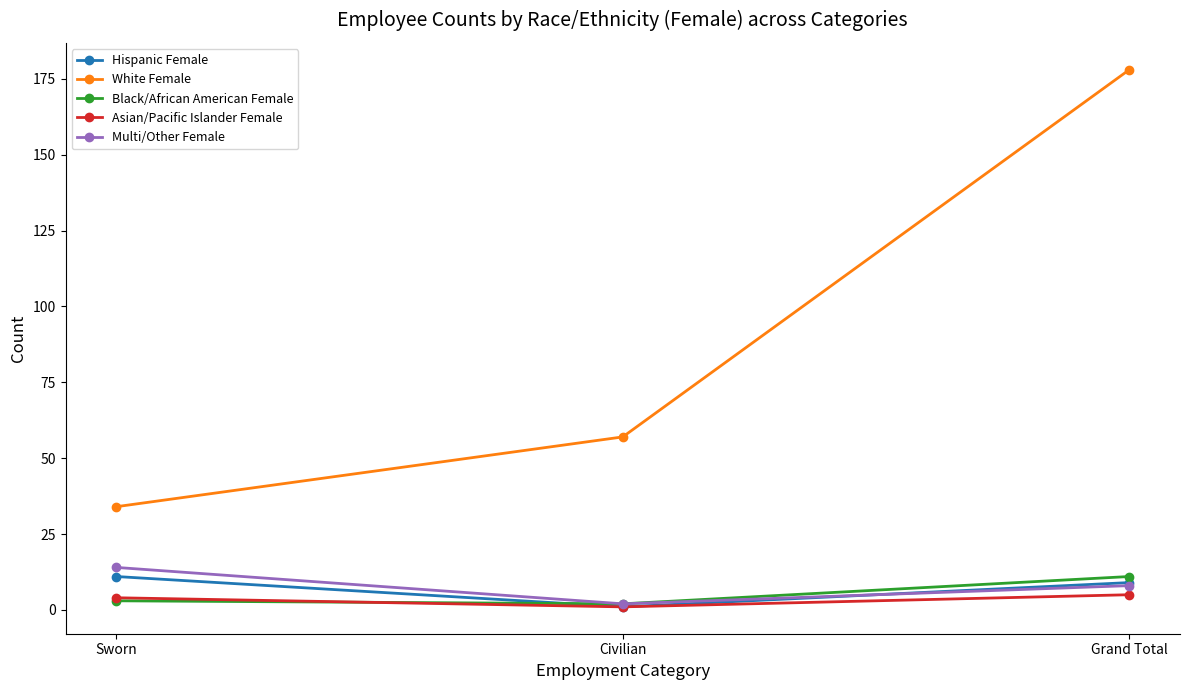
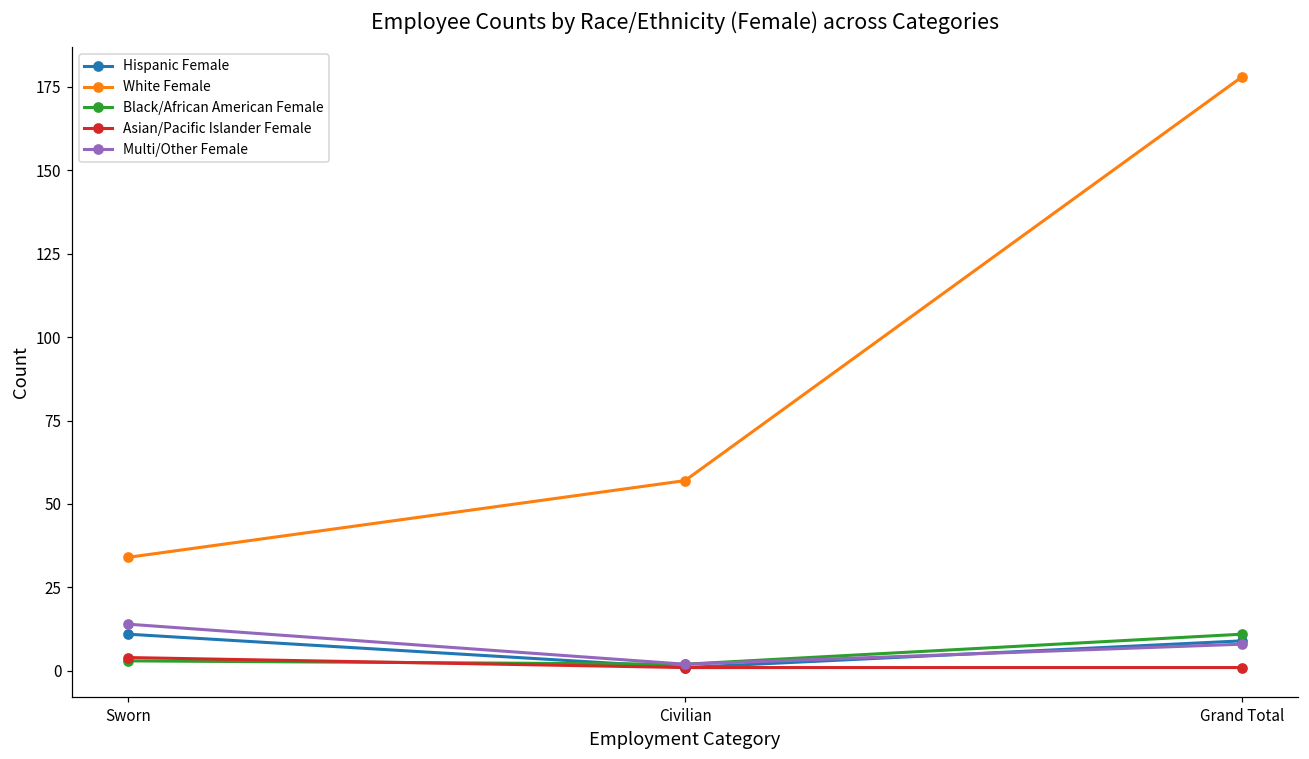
  {
    "Hispanic Female": {
      "Sworn": 11,
      "Grand Total": 9
    },
    "White Female": {
      "Sworn": 34,
      "Civilian": 57,
      "Grand Total": 178
    },
    "Black/African American Female": {
      "Sworn": 3,
      "Grand Total": 11
    },
    "Asian/Pacific Islander Female": {
      "Sworn": 4,
-     "Grand Total": 5
+     "Grand Total": 1
    },
    "Multi/Other Female": {
      "Sworn": 14,
      "Grand Total": 8
    }
  }
